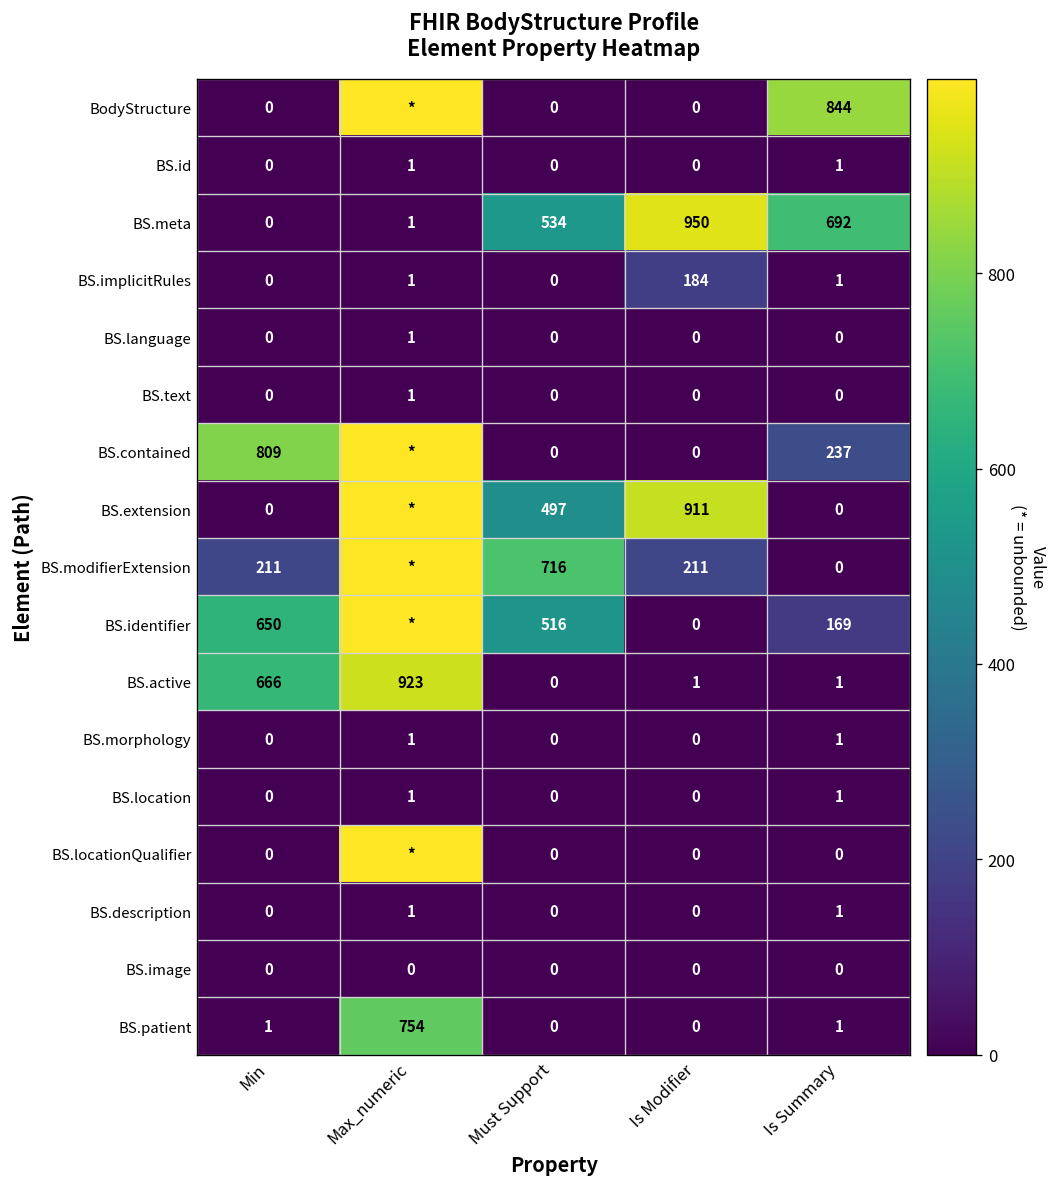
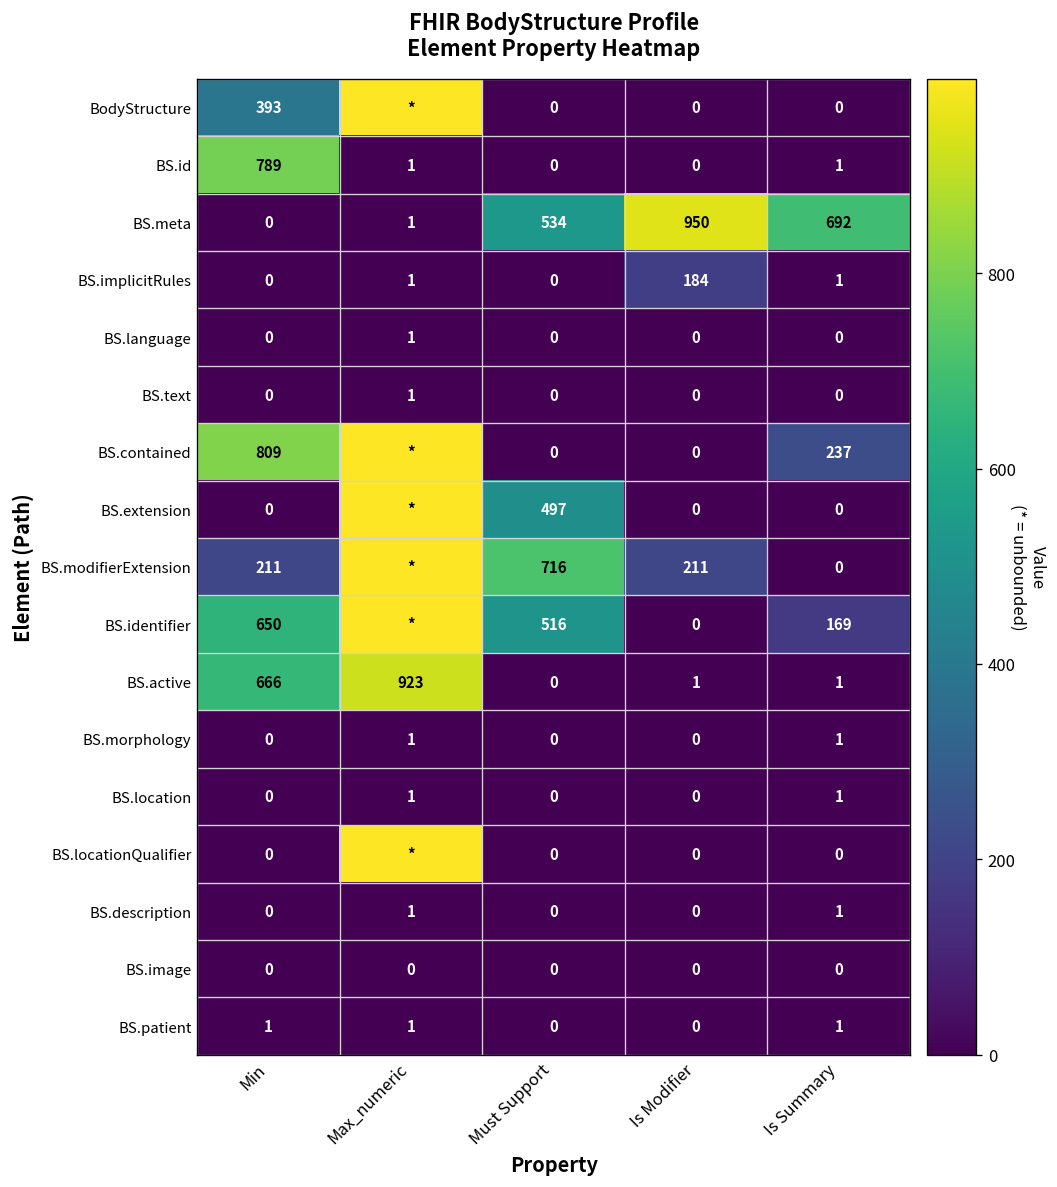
  {
    "BodyStructure": {
-     "Min": 0,
+     "Min": 393,
      "Must Support": 0,
      "Is Modifier": 0,
-     "Is Summary": 844
+     "Is Summary": 0
    },
    "BS.id": {
-     "Min": 0,
+     "Min": 789,
      "Max_numeric": 1,
      "Must Support": 0,
      "Is Modifier": 0,
      "Is Summary": 1
    },
    "BS.meta": {
      "Min": 0,
      "Max_numeric": 1,
      "Must Support": 534,
      "Is Modifier": 950,
      "Is Summary": 692
    },
    "BS.implicitRules": {
      "Min": 0,
      "Max_numeric": 1,
      "Must Support": 0,
      "Is Modifier": 184,
      "Is Summary": 1
    },
    "BS.language": {
      "Min": 0,
      "Max_numeric": 1,
      "Must Support": 0,
      "Is Modifier": 0,
      "Is Summary": 0
    },
    "BS.text": {
      "Min": 0,
      "Max_numeric": 1,
      "Must Support": 0,
      "Is Modifier": 0,
      "Is Summary": 0
    },
    "BS.contained": {
      "Min": 809,
      "Must Support": 0,
      "Is Modifier": 0,
      "Is Summary": 237
    },
    "BS.extension": {
      "Min": 0,
      "Must Support": 497,
-     "Is Modifier": 911,
+     "Is Modifier": 0,
      "Is Summary": 0
    },
    "BS.modifierExtension": {
      "Min": 211,
      "Must Support": 716,
      "Is Modifier": 211,
      "Is Summary": 0
    },
    "BS.identifier": {
      "Min": 650,
      "Must Support": 516,
      "Is Modifier": 0,
      "Is Summary": 169
    },
    "BS.active": {
      "Min": 666,
      "Max_numeric": 923,
      "Must Support": 0,
      "Is Modifier": 1,
      "Is Summary": 1
    },
    "BS.morphology": {
      "Min": 0,
      "Max_numeric": 1,
      "Must Support": 0,
      "Is Modifier": 0,
      "Is Summary": 1
    },
    "BS.location": {
      "Min": 0,
      "Max_numeric": 1,
      "Must Support": 0,
      "Is Modifier": 0,
      "Is Summary": 1
    },
    "BS.locationQualifier": {
      "Min": 0,
      "Must Support": 0,
      "Is Modifier": 0,
      "Is Summary": 0
    },
    "BS.description": {
      "Min": 0,
      "Max_numeric": 1,
      "Must Support": 0,
      "Is Modifier": 0,
      "Is Summary": 1
    },
    "BS.image": {
      "Min": 0,
      "Max_numeric": 0,
      "Must Support": 0,
      "Is Modifier": 0,
      "Is Summary": 0
    },
    "BS.patient": {
      "Min": 1,
-     "Max_numeric": 754,
+     "Max_numeric": 1,
      "Must Support": 0,
      "Is Modifier": 0,
      "Is Summary": 1
    }
  }
